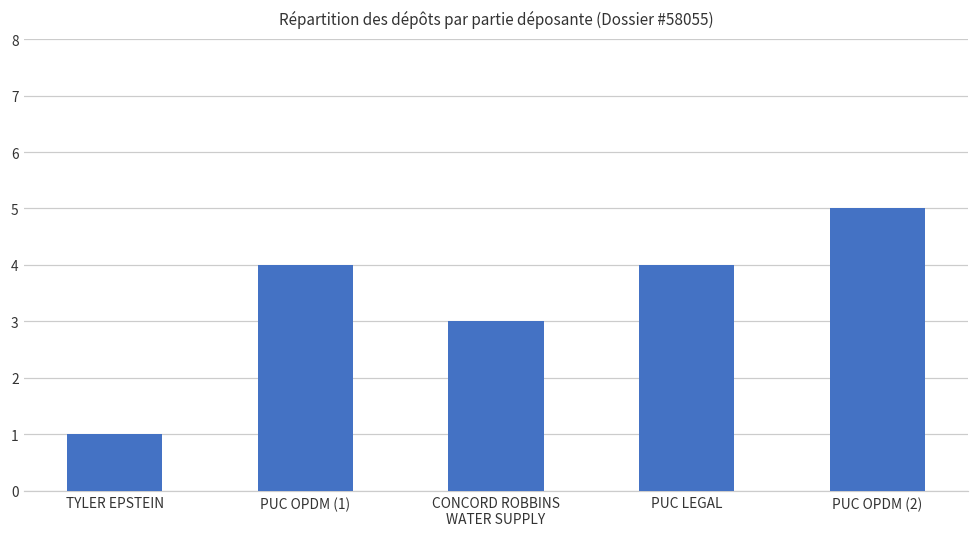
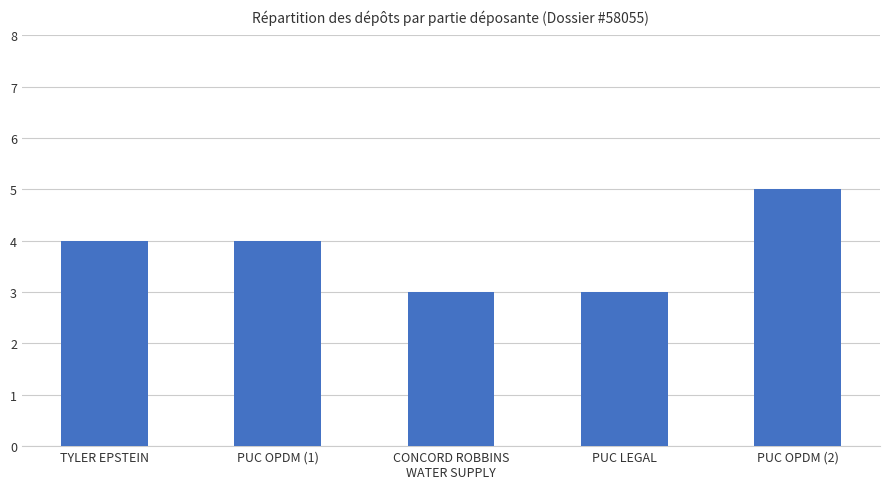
  {
-   "TYLER EPSTEIN": 1,
+   "TYLER EPSTEIN": 4,
    "PUC OPDM (1)": 4,
    "CONCORD ROBBINS WATER SUPPLY": 3,
-   "PUC LEGAL": 4,
+   "PUC LEGAL": 3,
    "PUC OPDM (2)": 5
  }
